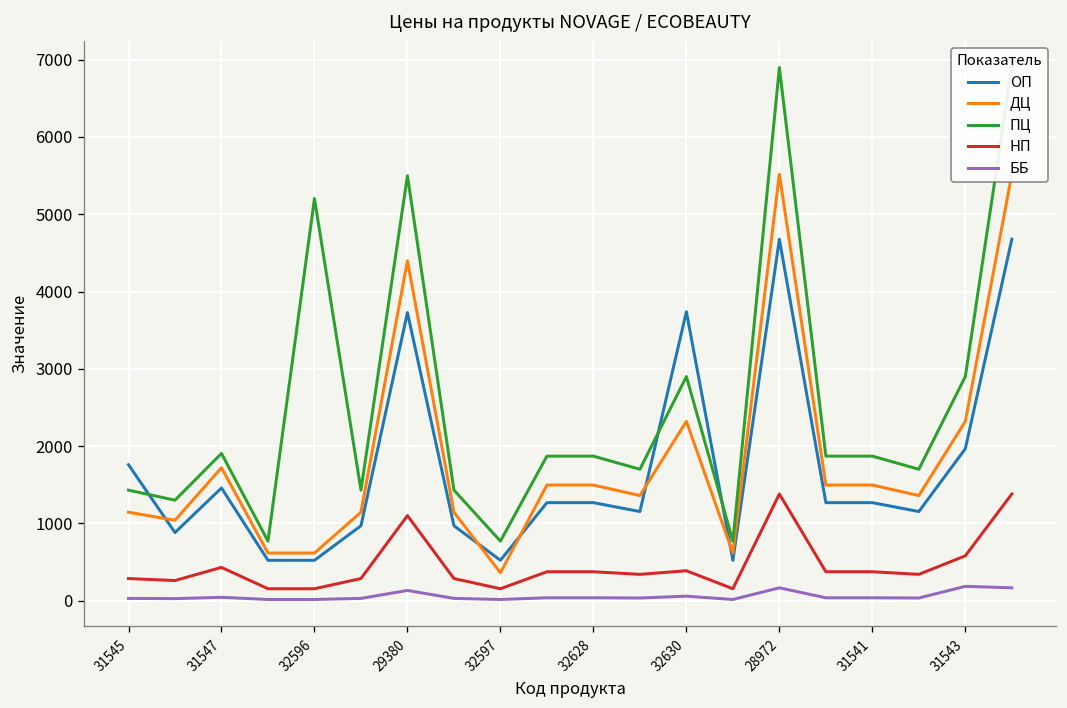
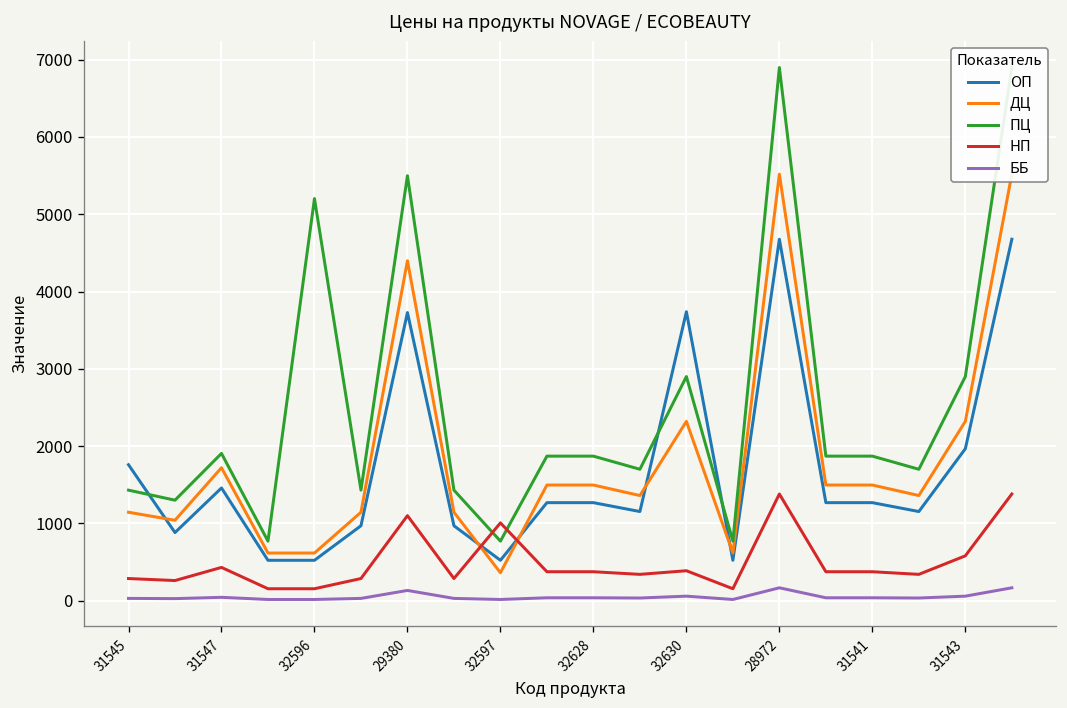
  {
    "ОП": {
      "31545": 1800,
      "31547": 1500,
      "32596": 500,
      "29380": 3700,
      "32597": 500,
      "32628": 1300,
      "32630": 3700,
      "28972": 4700,
      "31541": 1300,
      "31543": 2000
    },
    "ДЦ": {
      "31545": 1100,
      "31547": 1700,
      "32596": 600,
      "29380": 4400,
      "32597": 400,
      "32628": 1500,
      "32630": 2300,
      "28972": 5500,
      "31541": 1500,
      "31543": 2300
    },
    "ПЦ": {
      "31545": 1400,
      "31547": 1900,
      "32596": 5200,
      "29380": 5500,
      "32597": 800,
      "32628": 1900,
      "32630": 2900,
      "28972": 6900,
      "31541": 1900,
      "31543": 2900
    },
    "НП": {
      "31545": 300,
      "31547": 400,
      "32596": 200,
      "29380": 1100,
-     "32597": 200,
+     "32597": 1000,
      "32628": 400,
      "32630": 400,
      "28972": 1400,
      "31541": 400,
      "31543": 600
    },
    "ББ": {
      "31545": 0,
      "31547": 0,
      "32596": 0,
      "29380": 100,
      "32597": 0,
      "32628": 0,
      "32630": 100,
      "28972": 200,
      "31541": 0,
-     "31543": 200
+     "31543": 100
    }
  }
